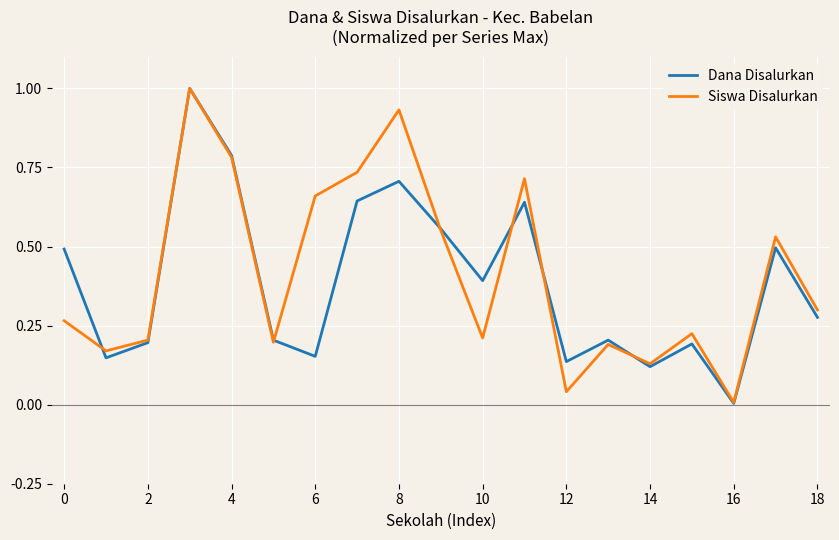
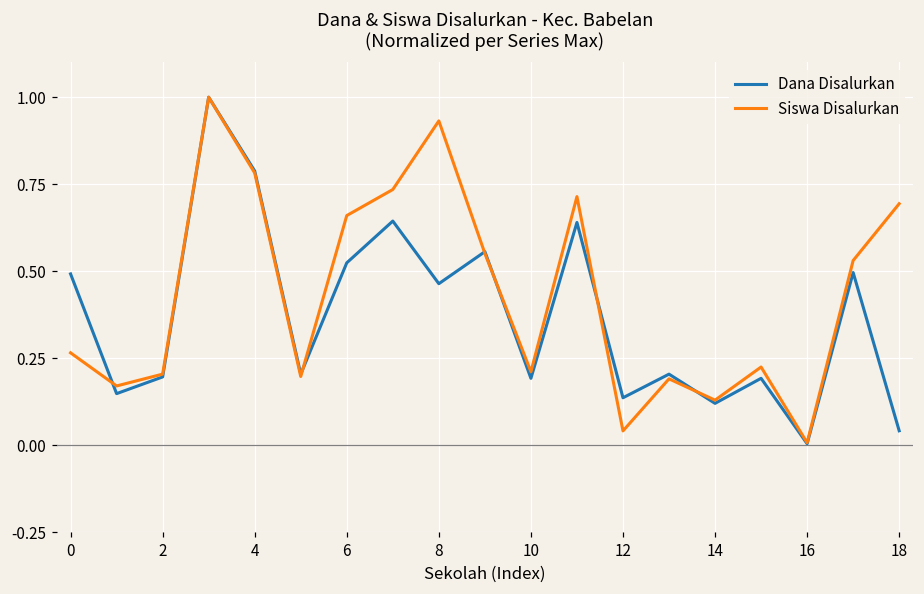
  {
    "Dana Disalurkan": {
      "0": 0.49,
      "2": 0.20,
-     "6": 0.15,
-     "8": 0.71,
-     "10": 0.39,
+     "6": 0.52,
+     "8": 0.46,
+     "10": 0.19,
      "12": 0.14,
      "14": 0.12,
-     "18": 0.28
+     "18": 0.04
    },
    "Siswa Disalurkan": {
      "0": 0.27,
      "2": 0.20,
      "6": 0.66,
      "8": 0.93,
      "10": 0.21,
      "12": 0.04,
      "14": 0.13,
-     "18": 0.30
+     "18": 0.69
    }
  }
